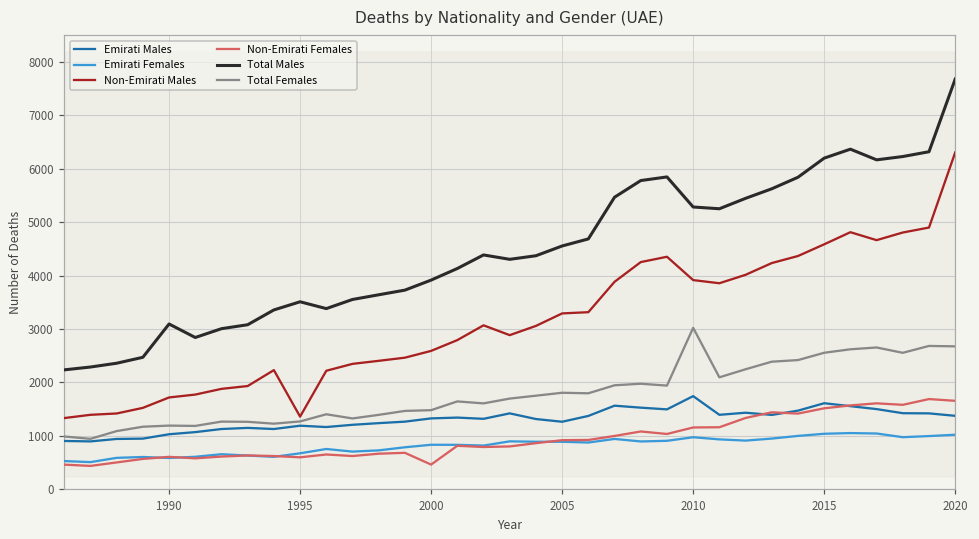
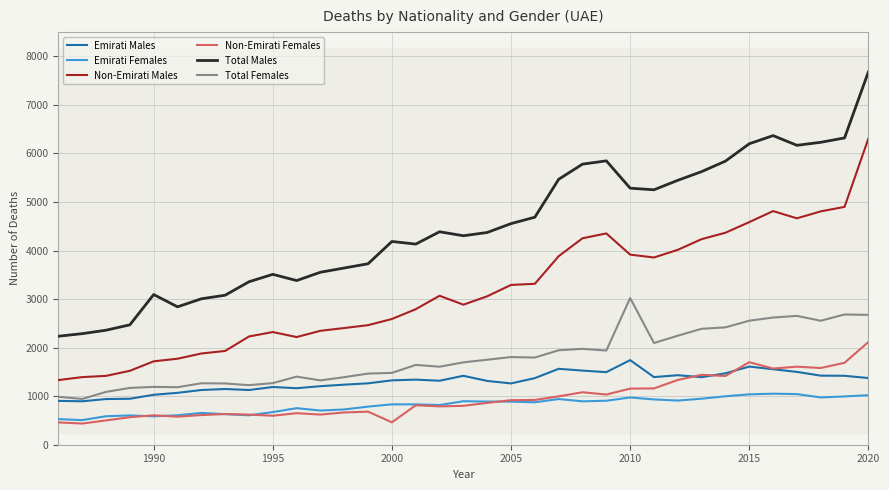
  {
    "Emirati Males": {
      "1990": 1000,
      "1995": 1200,
      "2000": 1300,
      "2005": 1300,
      "2010": 1700,
      "2015": 1600,
      "2020": 1400
    },
    "Emirati Females": {
      "1995": 700,
      "2000": 800,
      "2010": 1000,
      "2015": 1000,
      "2020": 1000
    },
    "Non-Emirati Males": {
      "1990": 1700,
-     "1995": 1400,
+     "1995": 2300,
      "2000": 2600,
      "2005": 3300,
      "2010": 3900,
      "2015": 4600,
      "2020": 6300
    },
    "Non-Emirati Females": {
      "1995": 600,
      "2000": 500,
      "2010": 1200,
-     "2015": 1500,
-     "2020": 1700
+     "2015": 1700,
+     "2020": 2100
    },
    "Total Males": {
      "1990": 3100,
      "1995": 3500,
-     "2000": 3900,
+     "2000": 4200,
      "2005": 4600,
      "2010": 5300,
      "2015": 6200,
      "2020": 7700
    },
    "Total Females": {
      "1990": 1200,
      "1995": 1300,
      "2000": 1500,
      "2005": 1800,
      "2010": 3000,
      "2015": 2600,
      "2020": 2700
    }
  }
